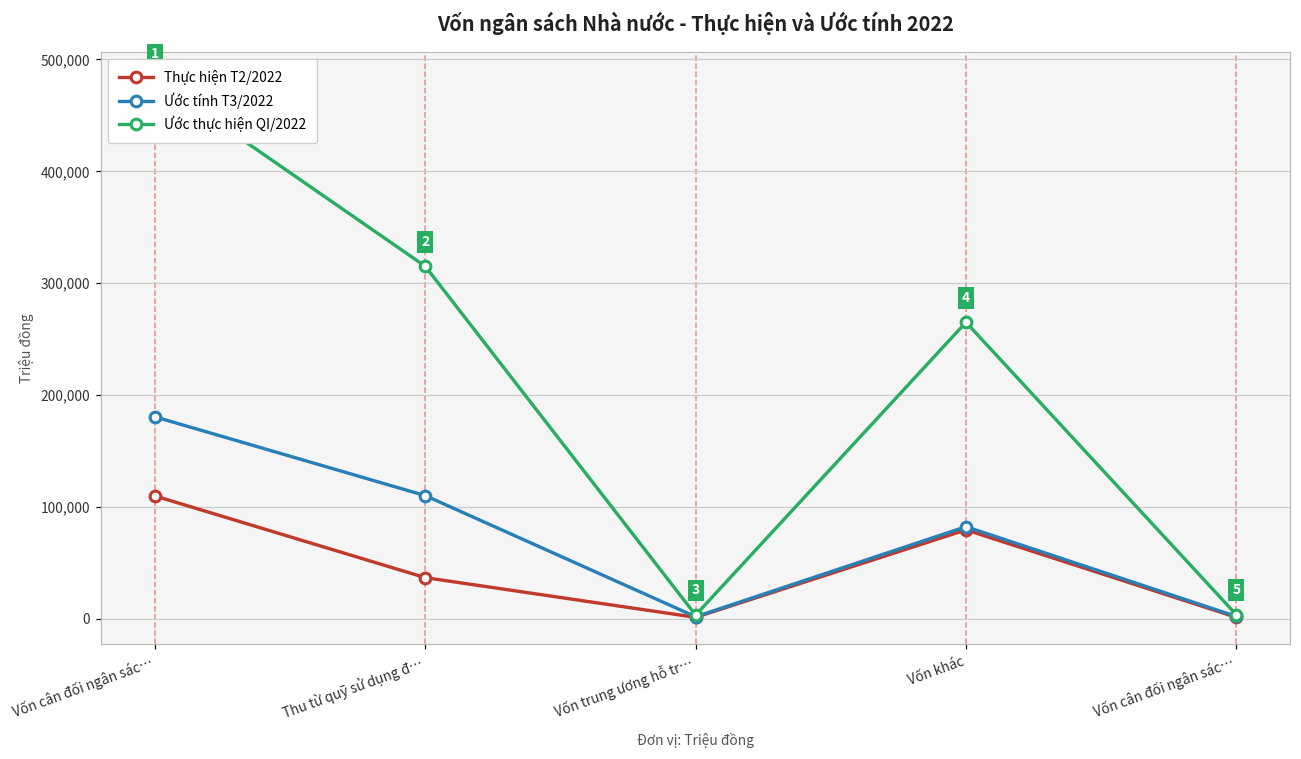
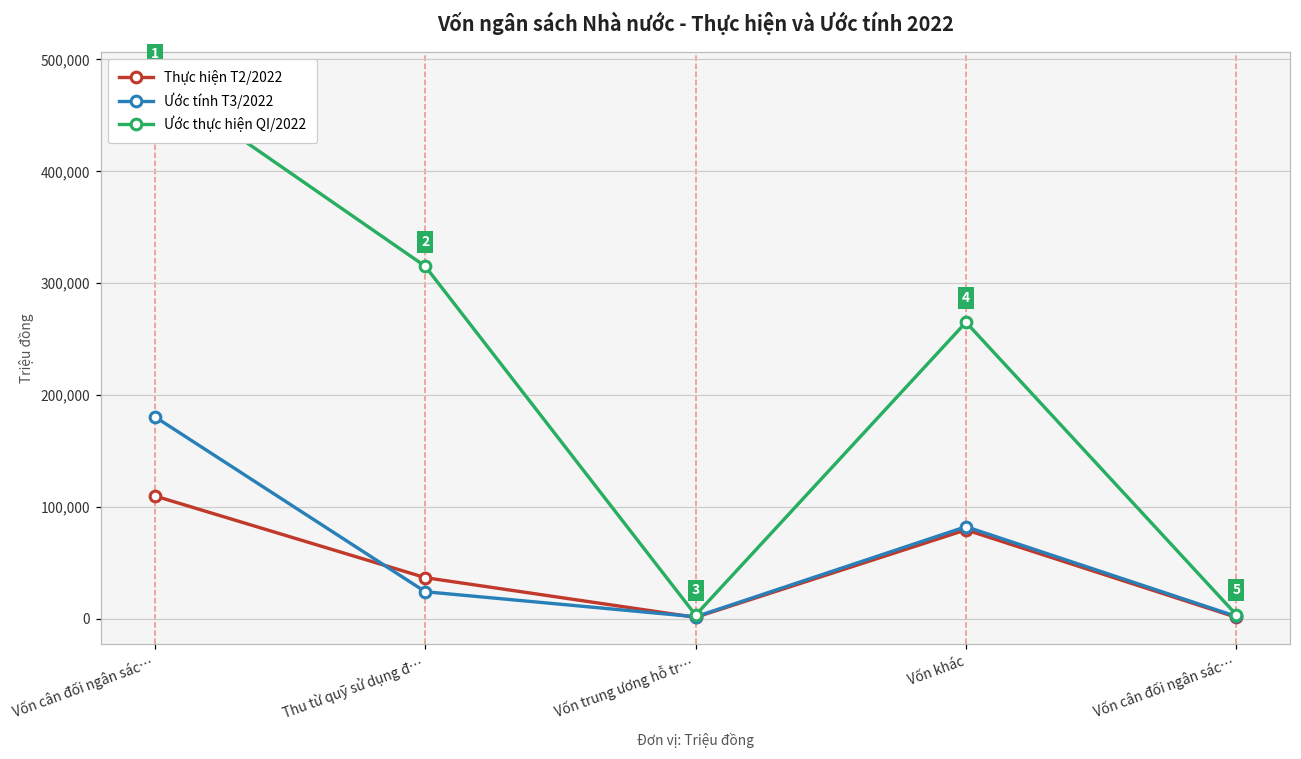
  {
    "Thực hiện T2/2022": {
      "Thu từ quỹ sử dụng đ…": "37,000",
      "Vốn khác": "80,000"
    },
    "Ước tính T3/2022": {
-     "Thu từ quỹ sử dụng đ…": "110,000",
+     "Thu từ quỹ sử dụng đ…": "24,000",
      "Vốn khác": "82,000"
    }
  }
